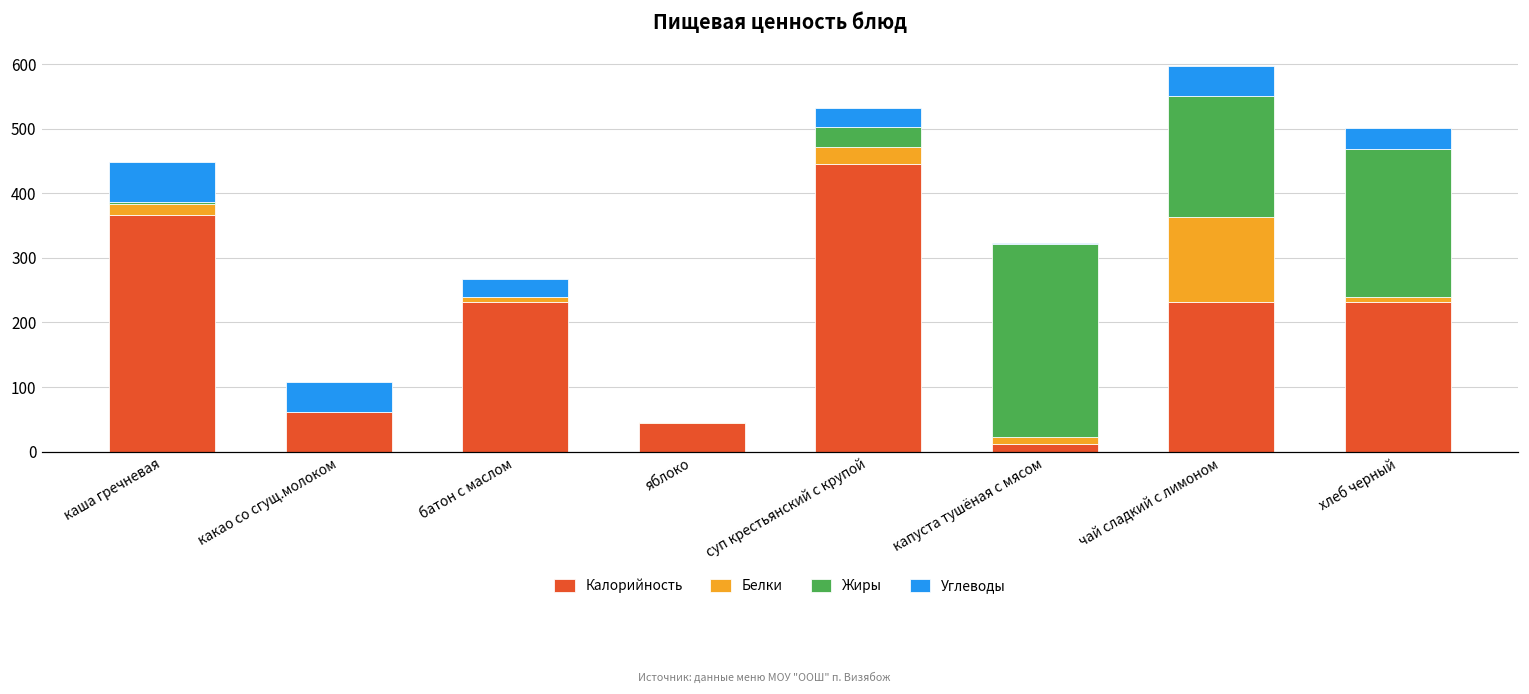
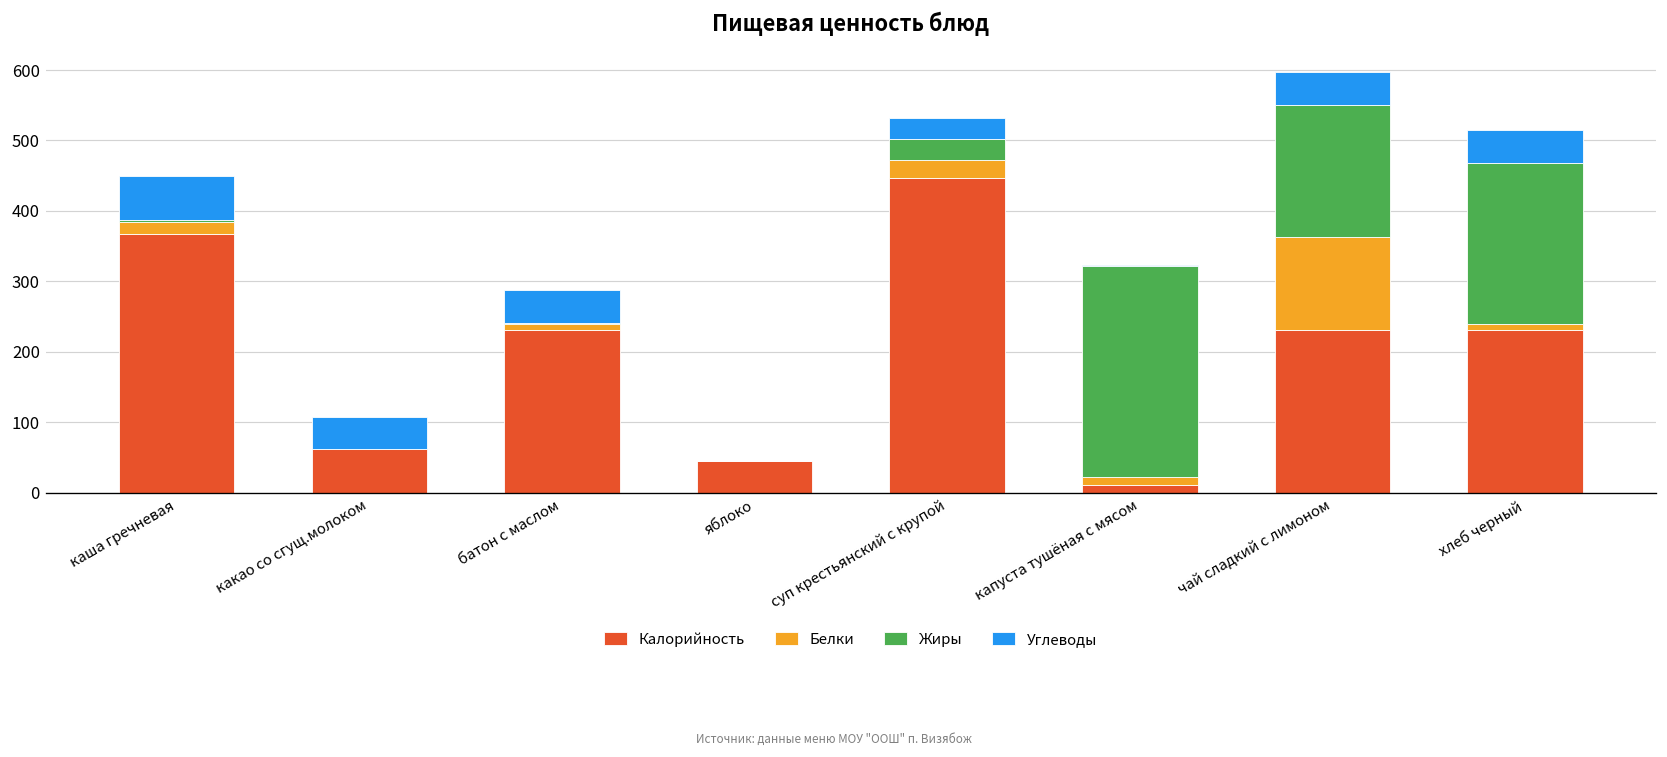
  {
    "Калорийность": {
      "каша гречневая": 370,
      "какао со сгущ.молоком": 60,
      "батон с маслом": 230,
      "яблоко": 50,
      "суп крестьянский с крупой": 450,
      "капуста тушёная с мясом": 10,
      "чай сладкий с лимоном": 230,
      "хлеб черный": 230
    },
    "Белки": {
      "каша гречневая": 20,
      "какао со сгущ.молоком": 0,
      "батон с маслом": 10,
      "суп крестьянский с крупой": 30,
      "капуста тушёная с мясом": 10,
      "чай сладкий с лимоном": 130,
      "хлеб черный": 10
    },
    "Жиры": {
      "какао со сгущ.молоком": 0,
      "яблоко": 0,
      "суп крестьянский с крупой": 30,
      "капуста тушёная с мясом": 300,
      "чай сладкий с лимоном": 190,
      "хлеб черный": 230
    },
    "Углеводы": {
      "каша гречневая": 60,
      "какао со сгущ.молоком": 50,
-     "батон с маслом": 30,
+     "батон с маслом": 50,
      "яблоко": 0,
      "суп крестьянский с крупой": 30,
      "чай сладкий с лимоном": 50,
-     "хлеб черный": 30
+     "хлеб черный": 50
    }
  }
